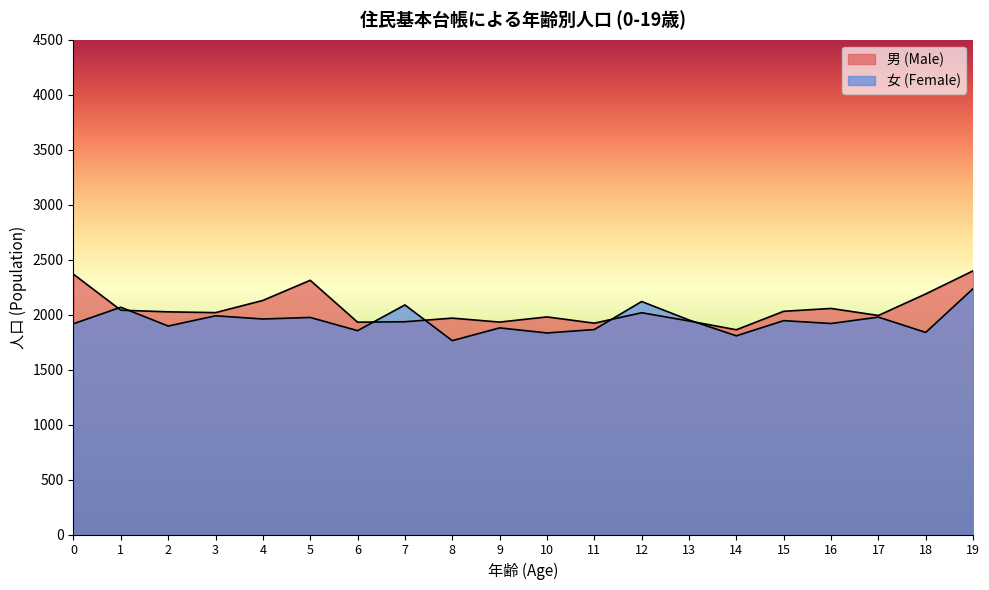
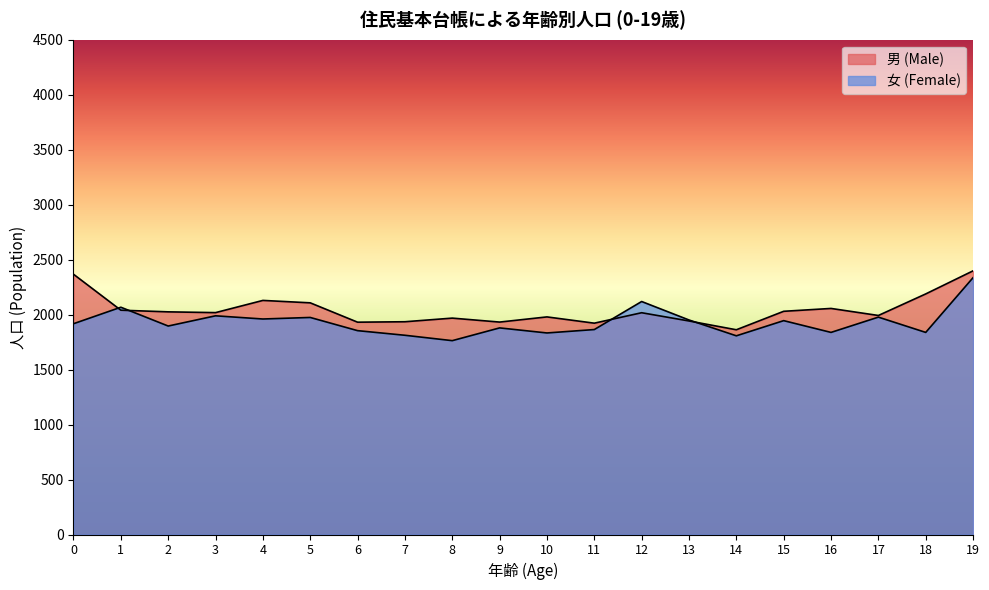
  {
    "男 (Male)": {
      "0": 2370,
      "1": 2040,
      "2": 2030,
      "3": 2020,
      "4": 2130,
-     "5": 2310,
+     "5": 2110,
      "6": 1930,
      "7": 1940,
      "8": 1970,
      "9": 1930,
      "10": 1980,
      "11": 1920,
      "12": 2020,
      "14": 1860,
      "15": 2030,
      "16": 2060,
      "18": 2190,
      "19": 2400
    },
    "女 (Female)": {
      "0": 1920,
      "1": 2070,
      "2": 1900,
      "3": 1990,
      "4": 1960,
      "5": 1970,
      "6": 1850,
-     "7": 2090,
+     "7": 1810,
      "8": 1760,
      "9": 1880,
      "10": 1830,
      "11": 1860,
      "12": 2120,
      "14": 1810,
      "15": 1950,
-     "16": 1920,
+     "16": 1840,
      "18": 1840,
-     "19": 2240
+     "19": 2340
    }
  }
